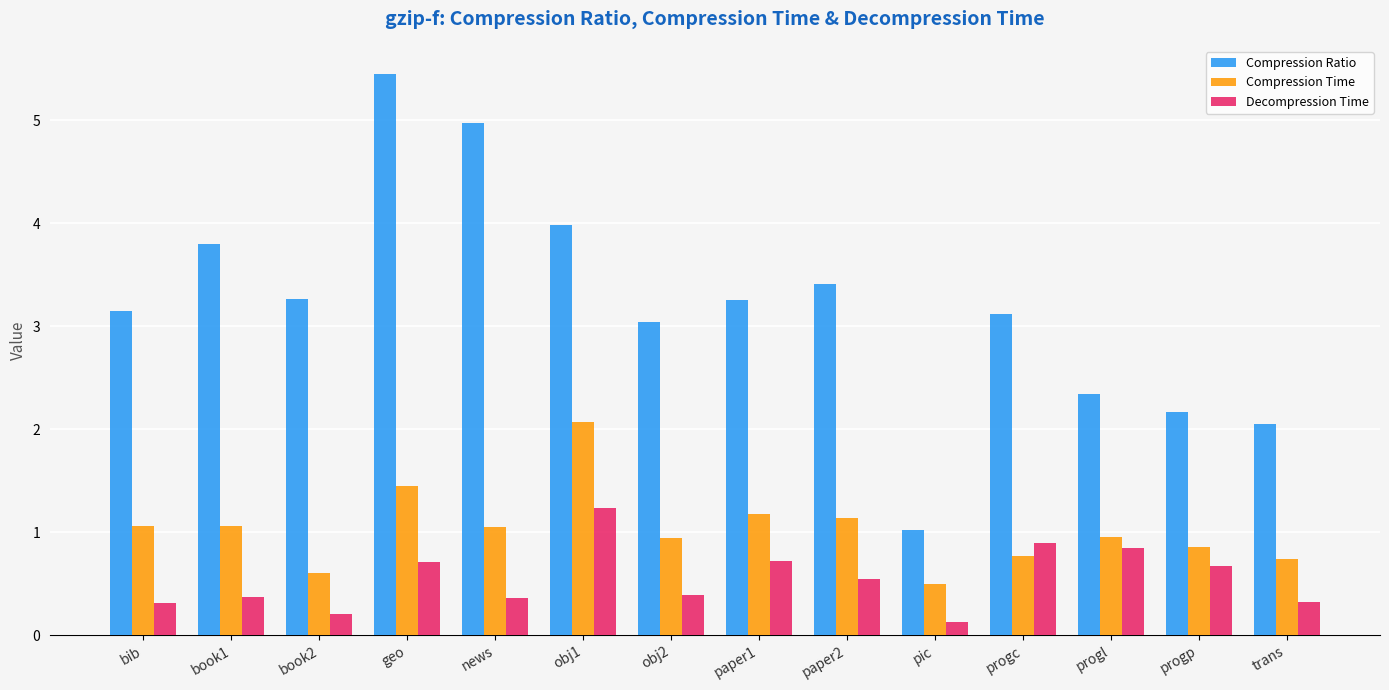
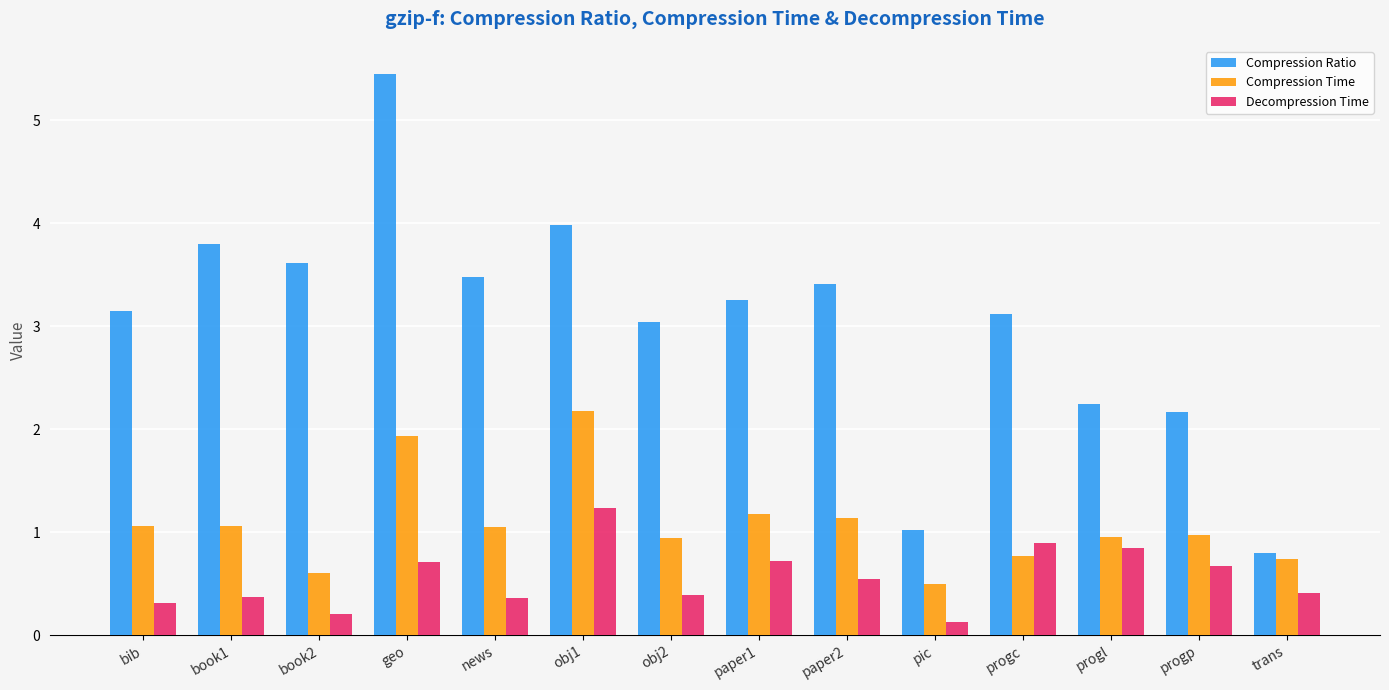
  {
    "Compression Ratio": {
      "bib": 3.15,
      "book1": 3.80,
-     "book2": 3.26,
+     "book2": 3.61,
      "geo": 5.45,
-     "news": 4.97,
+     "news": 3.48,
      "obj1": 3.98,
      "obj2": 3.04,
      "paper1": 3.25,
      "paper2": 3.41,
      "pic": 1.02,
      "progc": 3.12,
-     "progl": 2.34,
+     "progl": 2.24,
      "progp": 2.17,
-     "trans": 2.05
+     "trans": 0.80
    },
    "Compression Time": {
      "bib": 1.06,
      "book1": 1.06,
      "book2": 0.60,
-     "geo": 1.45,
+     "geo": 1.93,
      "news": 1.05,
-     "obj1": 2.07,
+     "obj1": 2.18,
      "obj2": 0.94,
      "paper1": 1.18,
      "paper2": 1.14,
      "pic": 0.50,
      "progc": 0.77,
      "progl": 0.95,
-     "progp": 0.86,
+     "progp": 0.97,
      "trans": 0.74
    },
    "Decompression Time": {
      "bib": 0.31,
      "book1": 0.37,
      "book2": 0.21,
      "geo": 0.71,
      "news": 0.36,
      "obj1": 1.23,
      "obj2": 0.39,
      "paper1": 0.72,
      "paper2": 0.55,
      "pic": 0.13,
      "progc": 0.89,
      "progl": 0.85,
      "progp": 0.67,
-     "trans": 0.32
+     "trans": 0.41
    }
  }
